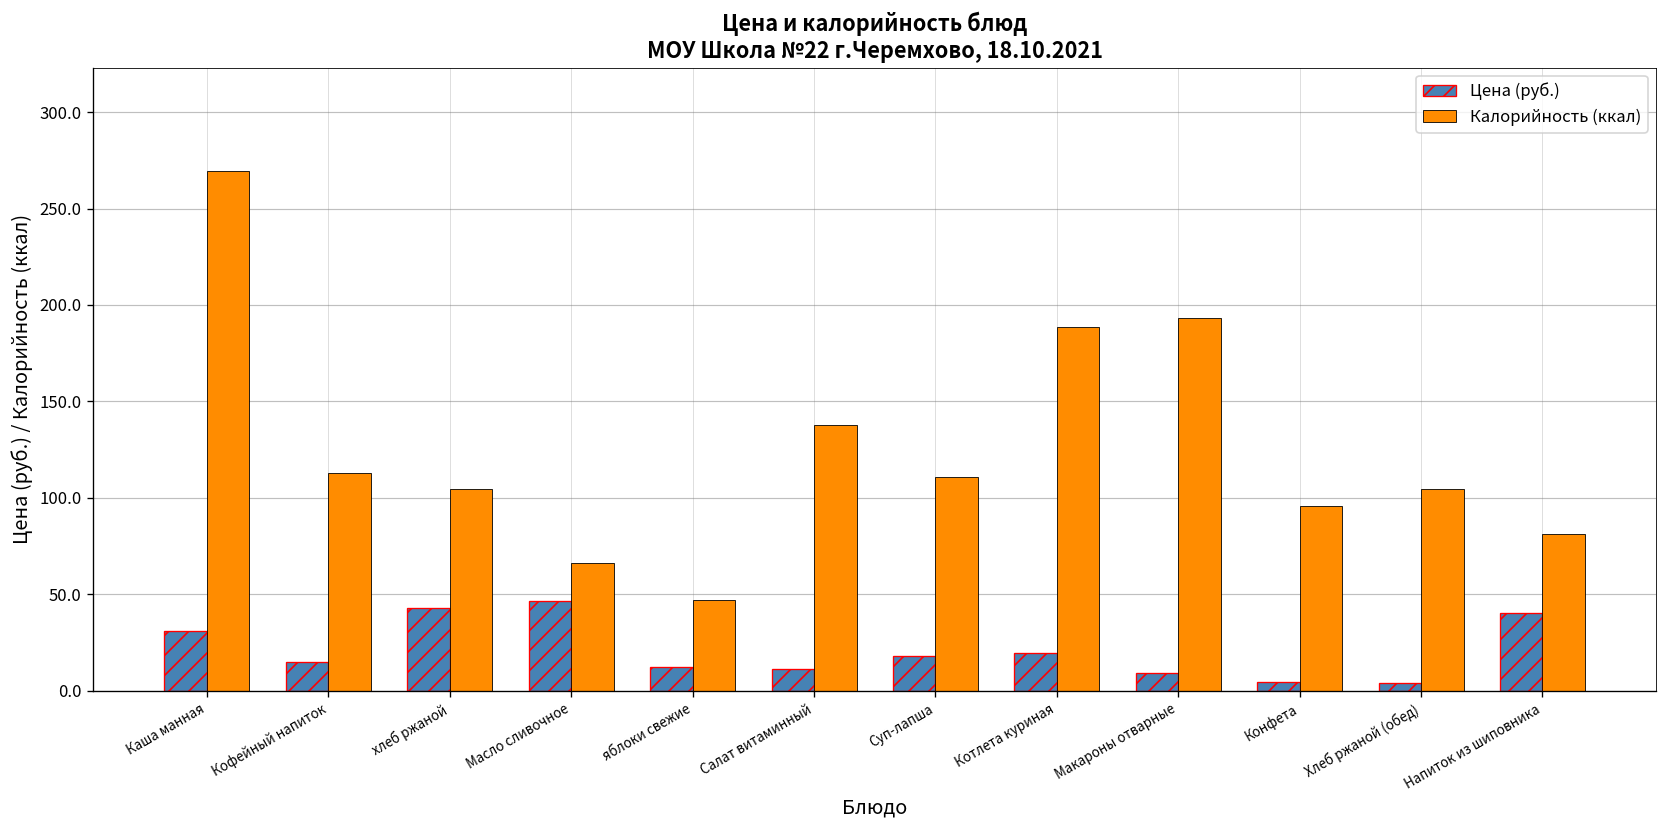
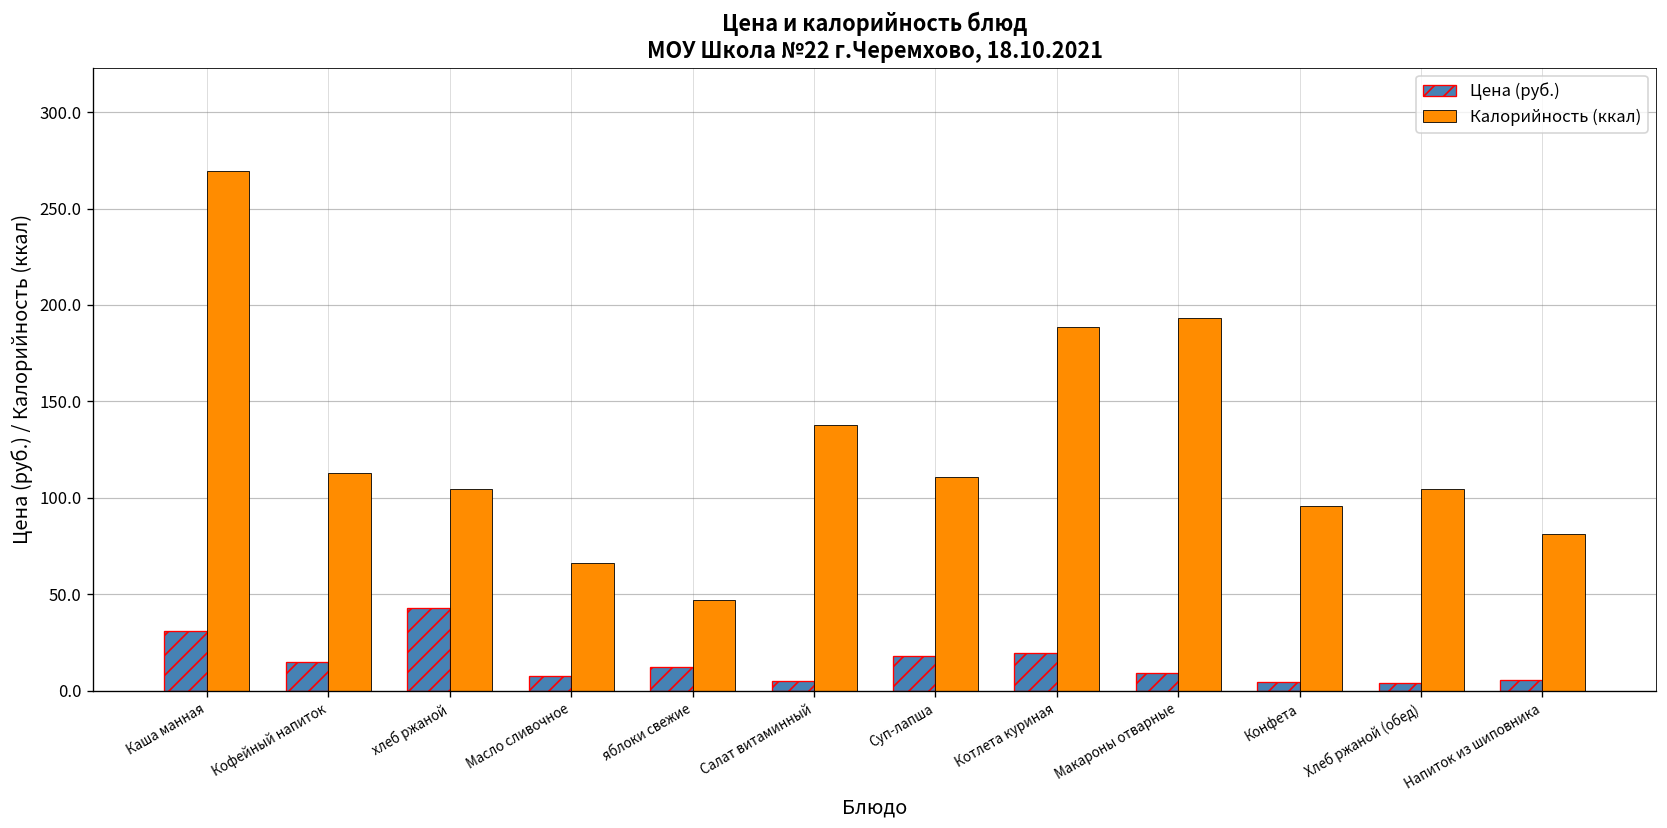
  {
    "Цена (руб.)": {
      "Каша манная": 31,
      "Кофейный напиток": 15,
      "хлеб ржаной": 43,
-     "Масло сливочное": 47,
+     "Масло сливочное": 8,
      "яблоки свежие": 13,
-     "Салат витаминный": 11,
+     "Салат витаминный": 5,
      "Суп-лапша": 18,
      "Котлета куриная": 20,
      "Макароны отварные": 9,
      "Конфета": 5,
      "Хлеб ржаной (обед)": 4,
-     "Напиток из шиповника": 40
+     "Напиток из шиповника": 5
    },
    "Калорийность (ккал)": {
      "Каша манная": 269,
      "Кофейный напиток": 113,
      "хлеб ржаной": 104,
      "Масло сливочное": 66,
      "яблоки свежие": 47,
      "Салат витаминный": 138,
      "Суп-лапша": 111,
      "Котлета куриная": 189,
      "Макароны отварные": 193,
      "Конфета": 96,
      "Хлеб ржаной (обед)": 104,
      "Напиток из шиповника": 81
    }
  }
